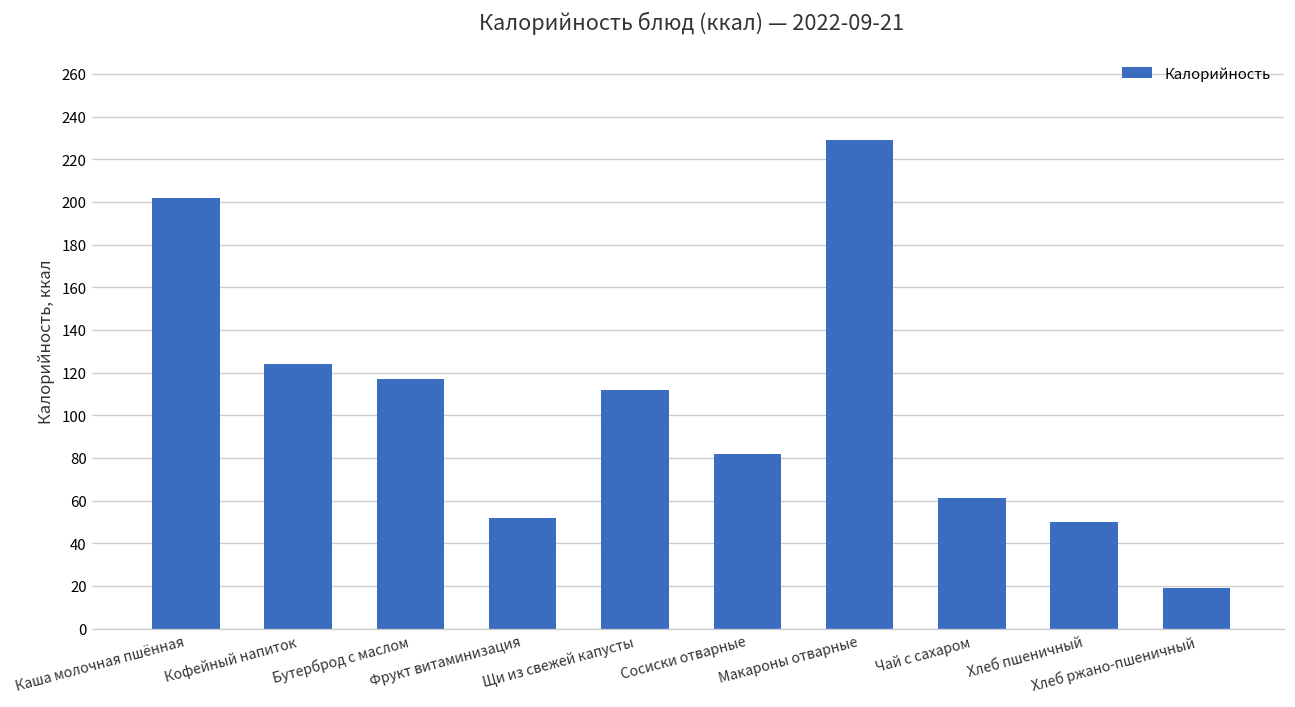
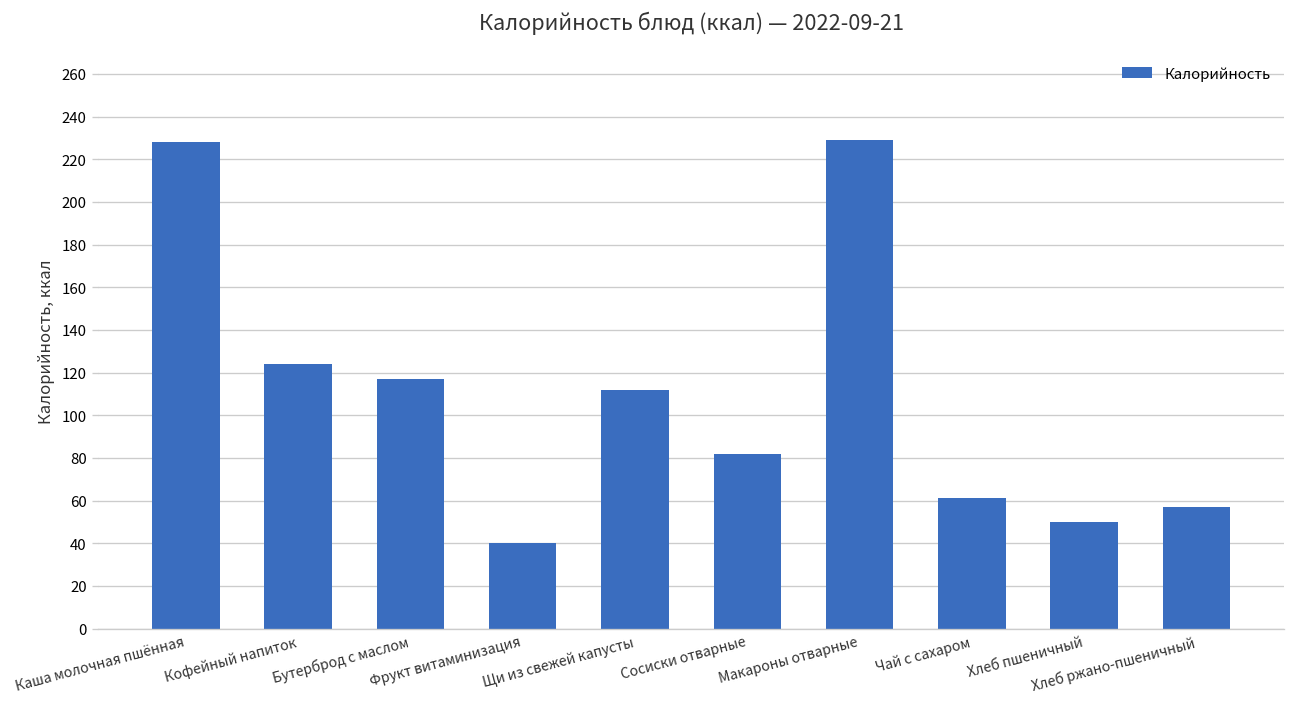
  {
-   "Каша молочная пшённая": 202,
+   "Каша молочная пшённая": 228,
    "Кофейный напиток": 124,
    "Бутерброд с маслом": 117,
-   "Фрукт витаминизация": 52,
+   "Фрукт витаминизация": 40,
    "Щи из свежей капусты": 112,
    "Сосиски отварные": 82,
    "Макароны отварные": 229,
    "Чай с сахаром": 61,
    "Хлеб пшеничный": 50,
-   "Хлеб ржано-пшеничный": 19
+   "Хлеб ржано-пшеничный": 57
  }
